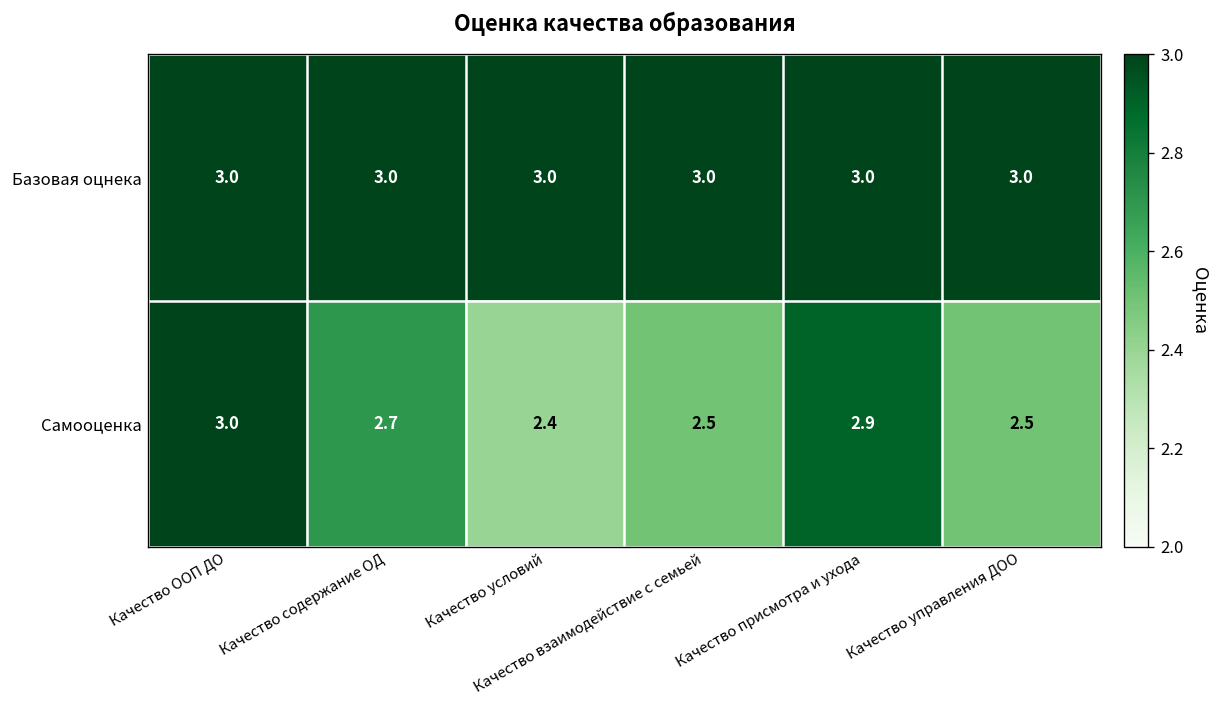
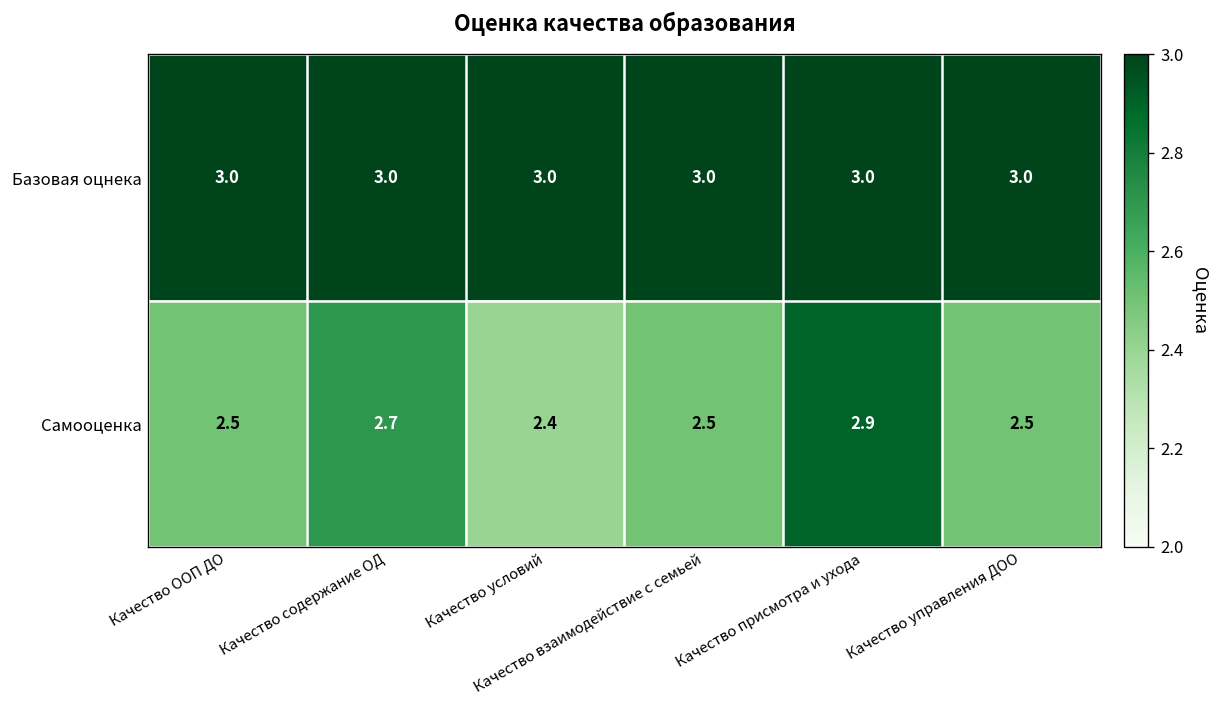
  {
    "Базовая оцнека": {
      "Качество ООП ДО": 3.0,
      "Качество содержание ОД": 3.0,
      "Качество условий": 3.0,
      "Качество взаимодействие с семьей": 3.0,
      "Качество присмотра и ухода": 3.0,
      "Качество управления ДОО": 3.0
    },
    "Самооценка": {
-     "Качество ООП ДО": 3.0,
+     "Качество ООП ДО": 2.5,
      "Качество содержание ОД": 2.7,
      "Качество условий": 2.4,
      "Качество взаимодействие с семьей": 2.5,
      "Качество присмотра и ухода": 2.9,
      "Качество управления ДОО": 2.5
    }
  }
